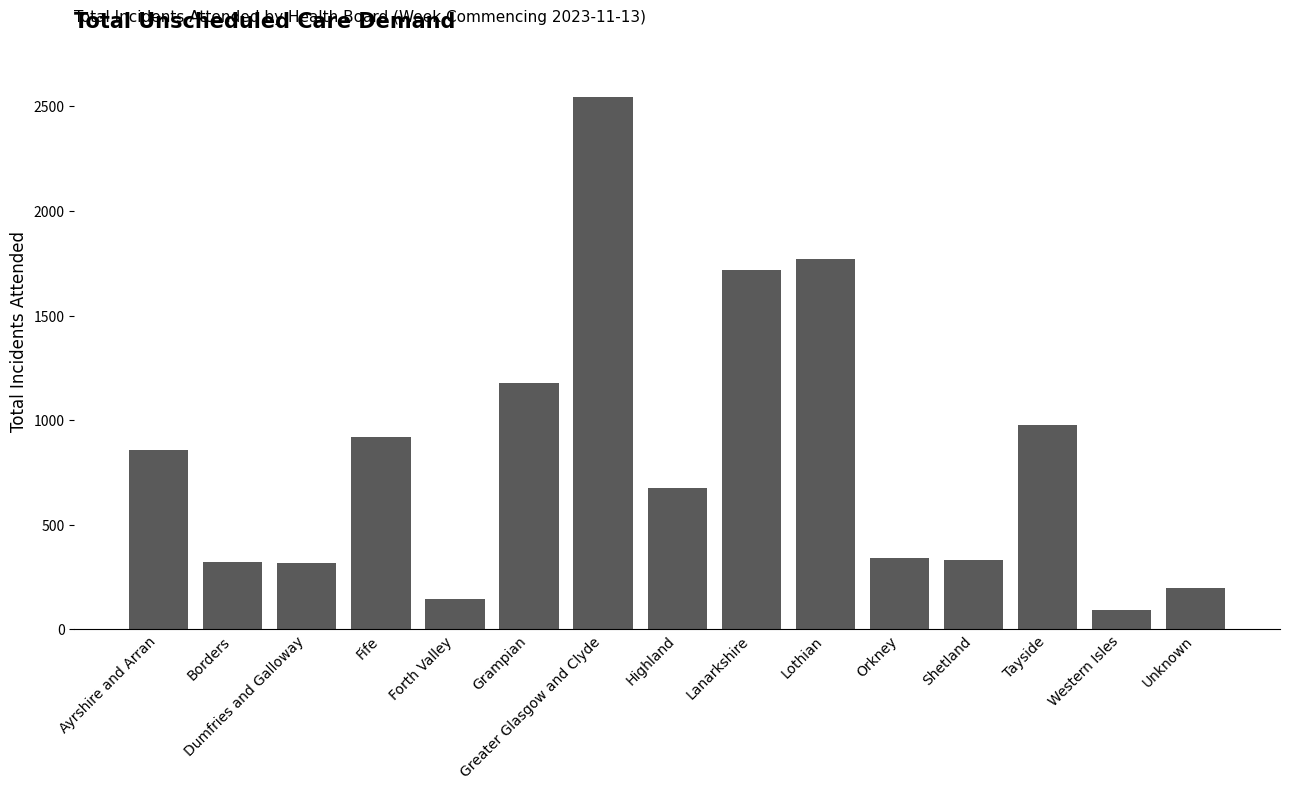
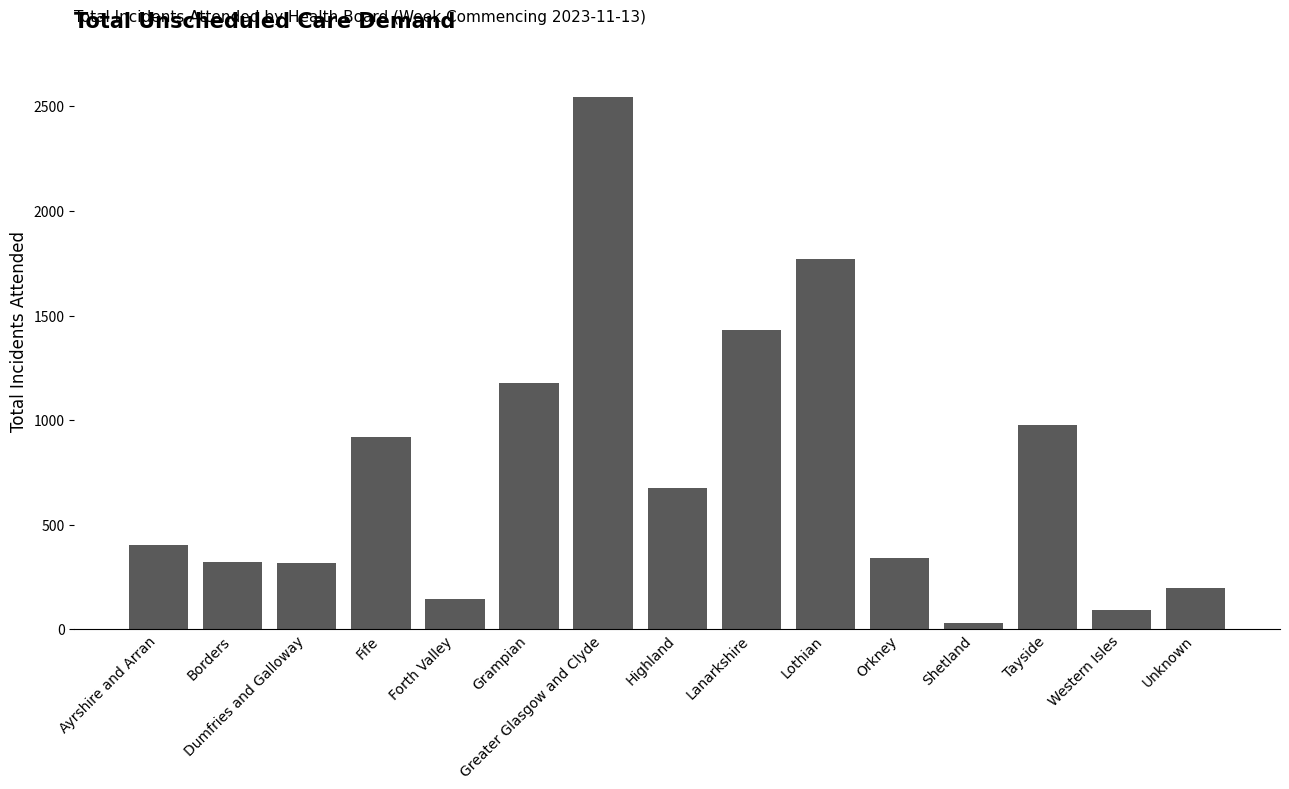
  {
-   "Ayrshire and Arran": 860,
+   "Ayrshire and Arran": 400,
    "Borders": 320,
    "Dumfries and Galloway": 320,
    "Fife": 920,
    "Forth Valley": 150,
    "Grampian": 1180,
    "Greater Glasgow and Clyde": 2540,
    "Highland": 670,
-   "Lanarkshire": 1720,
+   "Lanarkshire": 1430,
    "Lothian": 1770,
    "Orkney": 340,
-   "Shetland": 330,
+   "Shetland": 30,
    "Tayside": 980,
    "Western Isles": 90,
    "Unknown": 200
  }
